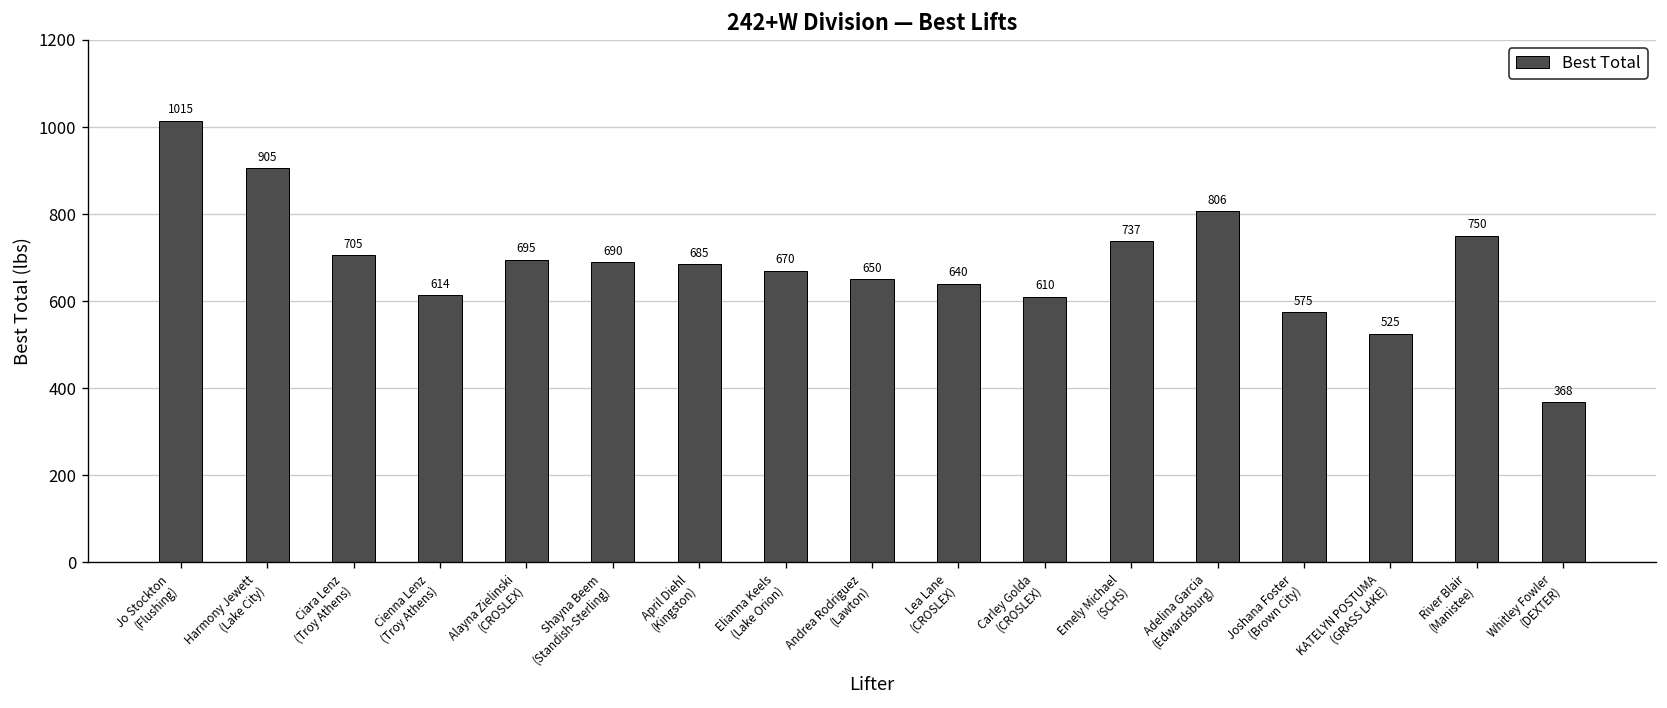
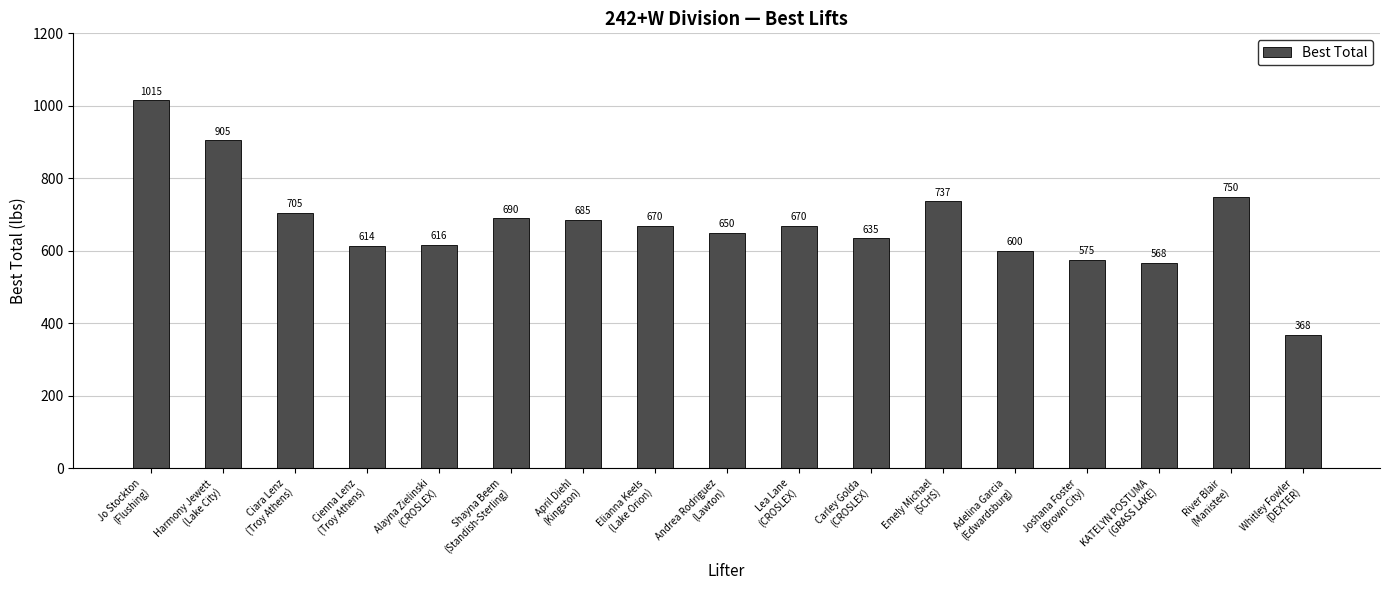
  {
    "Jo Stockton (Flushing)": 1015,
    "Harmony Jewett (Lake City)": 905,
    "Ciara Lenz (Troy Athens)": 705,
    "Cienna Lenz (Troy Athens)": 614,
-   "Alayna Zielinski (CROSLEX)": 695,
+   "Alayna Zielinski (CROSLEX)": 616,
    "Shayna Beem (Standish-Sterling)": 690,
    "April Diehl (Kingston)": 685,
    "Elianna Keels (Lake Orion)": 670,
    "Andrea Rodriguez (Lawton)": 650,
-   "Lea Lane (CROSLEX)": 640,
-   "Carley Golda (CROSLEX)": 610,
+   "Lea Lane (CROSLEX)": 670,
+   "Carley Golda (CROSLEX)": 635,
    "Emely Michael (SCHS)": 737,
-   "Adelina Garcia (Edwardsburg)": 806,
+   "Adelina Garcia (Edwardsburg)": 600,
    "Joshana Foster (Brown City)": 575,
-   "KATELYN POSTUMA (GRASS LAKE)": 525,
+   "KATELYN POSTUMA (GRASS LAKE)": 568,
    "River Blair (Manistee)": 750,
    "Whitley Fowler (DEXTER)": 368
  }
